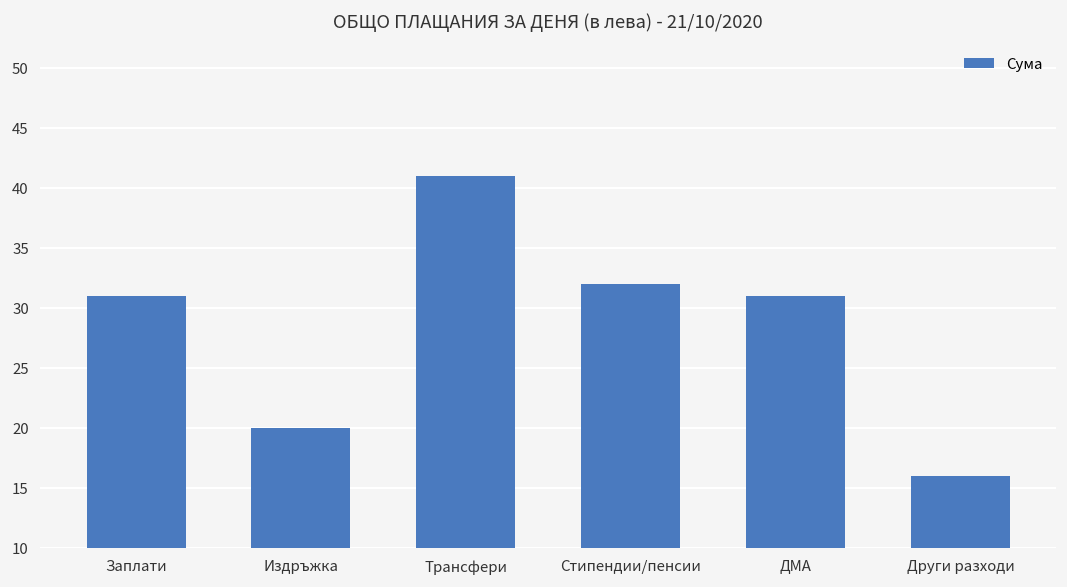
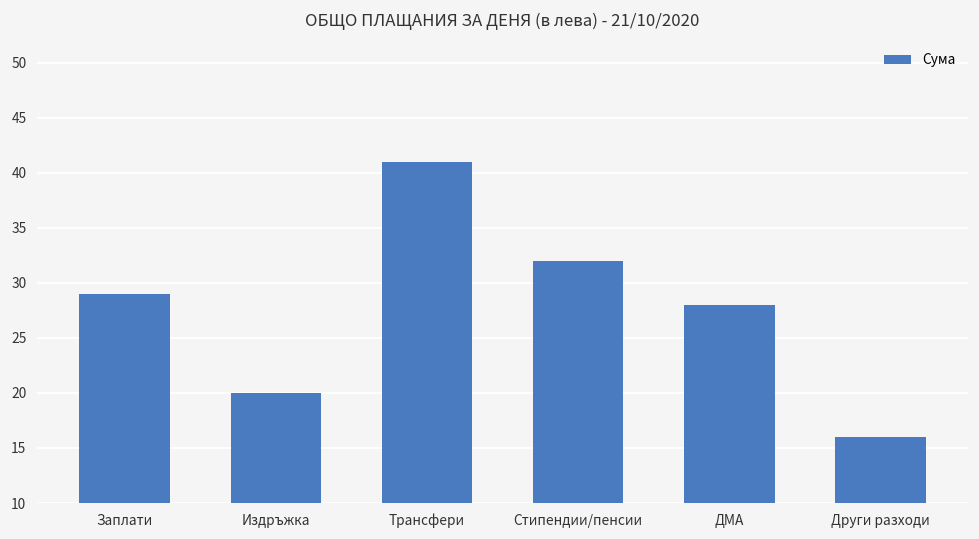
  {
-   "Заплати": 31,
+   "Заплати": 29,
    "Издръжка": 20,
    "Трансфери": 41,
    "Стипендии/пенсии": 32,
-   "ДМА": 31,
+   "ДМА": 28,
    "Други разходи": 16
  }
